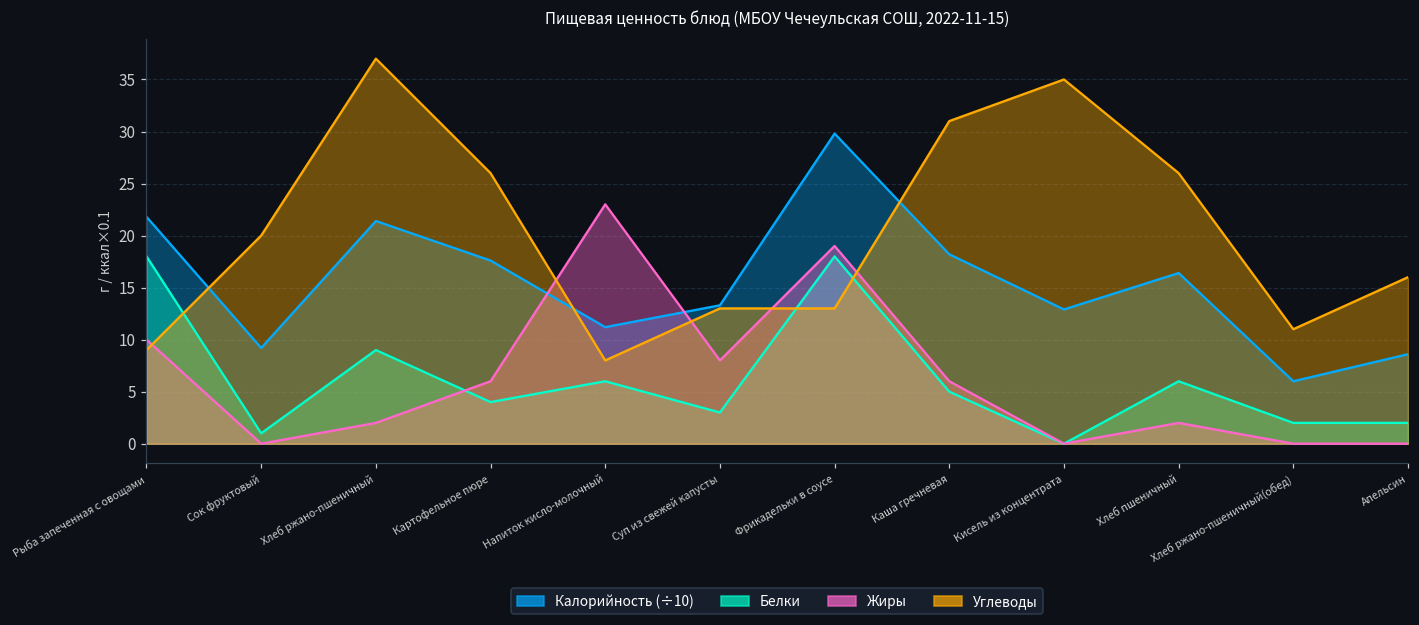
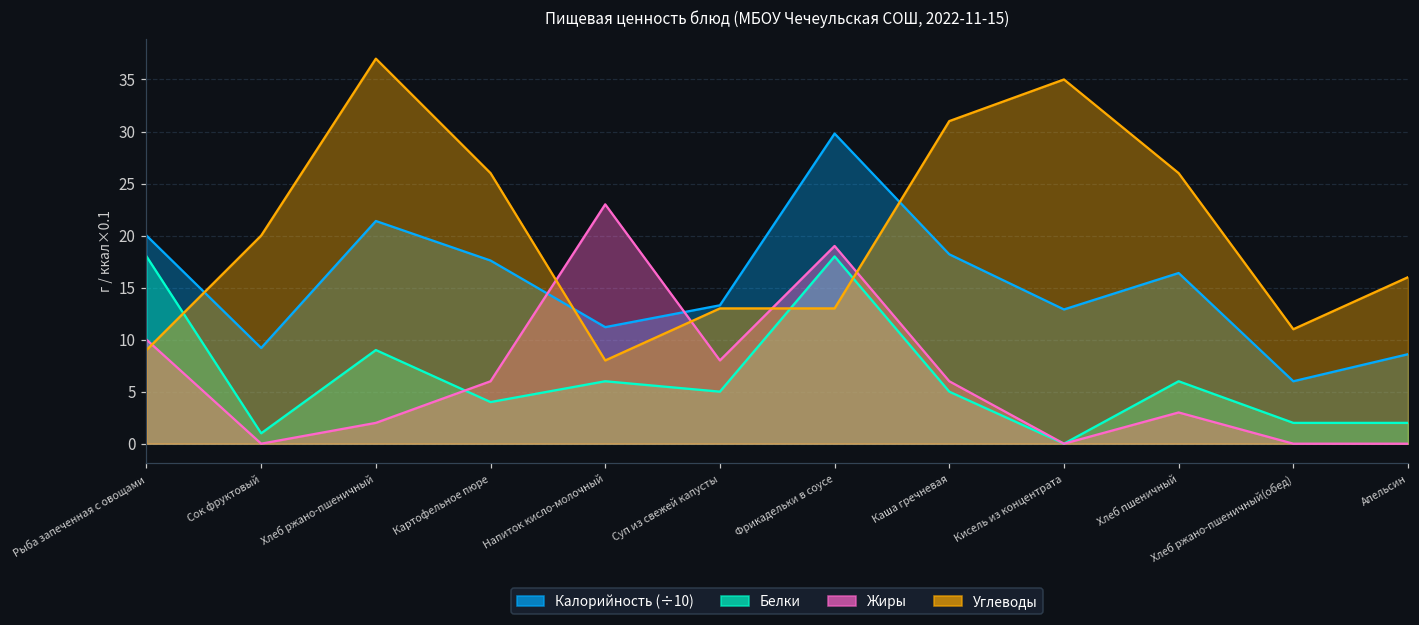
  {
    "Калорийность (÷10)": {
-     "Рыба запеченная с овощами": 22,
+     "Рыба запеченная с овощами": 20,
      "Сок фруктовый": 9,
      "Хлеб ржано-пшеничный": 21,
      "Картофельное пюре": 18,
      "Напиток кисло-молочный": 11,
      "Суп из свежей капусты": 13,
      "Фрикадельки в соусе": 30,
      "Каша гречневая": 18,
      "Кисель из концентрата": 13,
      "Хлеб пшеничный": 16,
      "Хлеб ржано-пшеничный(обед)": 6,
      "Апельсин": 9
    },
    "Белки": {
      "Рыба запеченная с овощами": 18,
      "Сок фруктовый": 1,
      "Хлеб ржано-пшеничный": 9,
      "Картофельное пюре": 4,
      "Напиток кисло-молочный": 6,
-     "Суп из свежей капусты": 3,
+     "Суп из свежей капусты": 5,
      "Фрикадельки в соусе": 18,
      "Каша гречневая": 5,
      "Хлеб пшеничный": 6,
      "Хлеб ржано-пшеничный(обед)": 2,
      "Апельсин": 2
    },
    "Жиры": {
      "Рыба запеченная с овощами": 10,
      "Сок фруктовый": 0,
      "Хлеб ржано-пшеничный": 2,
      "Картофельное пюре": 6,
      "Напиток кисло-молочный": 23,
      "Суп из свежей капусты": 8,
      "Фрикадельки в соусе": 19,
      "Каша гречневая": 6,
-     "Хлеб пшеничный": 2,
+     "Хлеб пшеничный": 3,
      "Хлеб ржано-пшеничный(обед)": 0,
      "Апельсин": 0
    },
    "Углеводы": {
      "Рыба запеченная с овощами": 9,
      "Сок фруктовый": 20,
      "Хлеб ржано-пшеничный": 37,
      "Картофельное пюре": 26,
      "Напиток кисло-молочный": 8,
      "Суп из свежей капусты": 13,
      "Фрикадельки в соусе": 13,
      "Каша гречневая": 31,
      "Кисель из концентрата": 35,
      "Хлеб пшеничный": 26,
      "Хлеб ржано-пшеничный(обед)": 11,
      "Апельсин": 16
    }
  }
